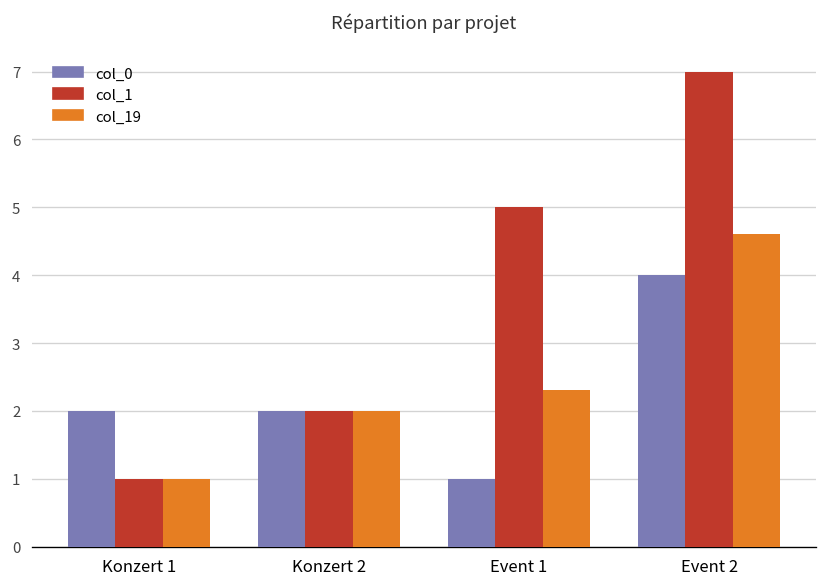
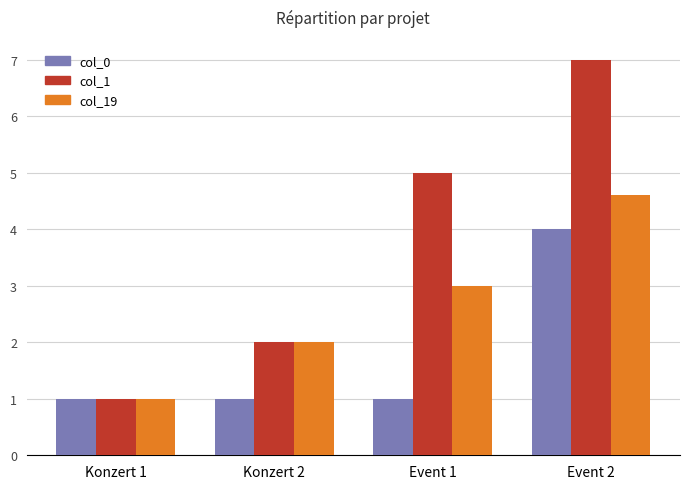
  {
    "col_0": {
-     "Konzert 1": 2,
-     "Konzert 2": 2,
+     "Konzert 1": 1,
+     "Konzert 2": 1,
      "Event 1": 1,
      "Event 2": 4
    },
    "col_1": {
      "Konzert 1": 1.0,
      "Konzert 2": 2.0,
      "Event 1": 5.0,
      "Event 2": 7.0
    },
    "col_19": {
      "Konzert 1": 1.0,
      "Konzert 2": 2.0,
-     "Event 1": 2.3,
+     "Event 1": 3.0,
      "Event 2": 4.6
    }
  }
